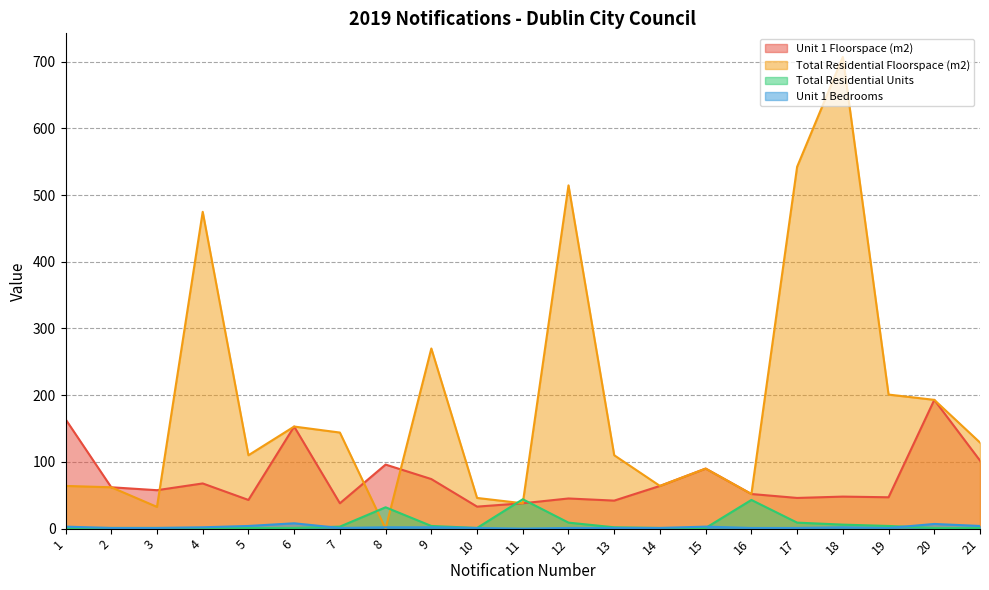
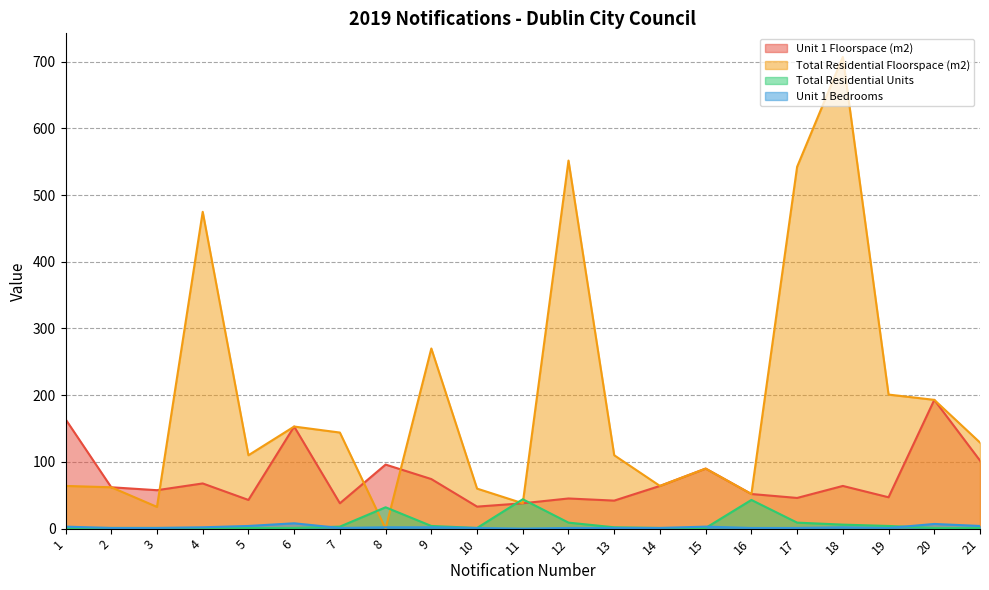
  {
    "Unit 1 Floorspace (m2)": {
      "1": 160,
      "3": 60,
      "4": 70,
      "5": 40,
      "7": 40,
      "8": 100,
      "9": 70,
      "10": 30,
      "12": 50,
      "13": 40,
      "17": 50,
-     "18": 50,
+     "18": 60,
      "19": 50,
      "21": 100
    },
    "Total Residential Floorspace (m2)": {
      "1": 60,
      "3": 30,
      "4": 470,
      "5": 110,
      "7": 140,
      "9": 270,
-     "10": 50,
-     "12": 510,
+     "10": 60,
+     "12": 550,
      "13": 110,
      "17": 540,
      "19": 200,
      "21": 130
    },
    "Total Residential Units": {
      "6": 0,
      "8": 30,
      "11": 40,
      "12": 10,
      "16": 40,
      "17": 10,
      "18": 10,
      "20": 0
    },
    "Unit 1 Bedrooms": {
      "6": 10,
      "11": 0,
      "12": 0,
      "16": 0,
      "17": 0,
      "18": 0,
      "20": 10
    }
  }
